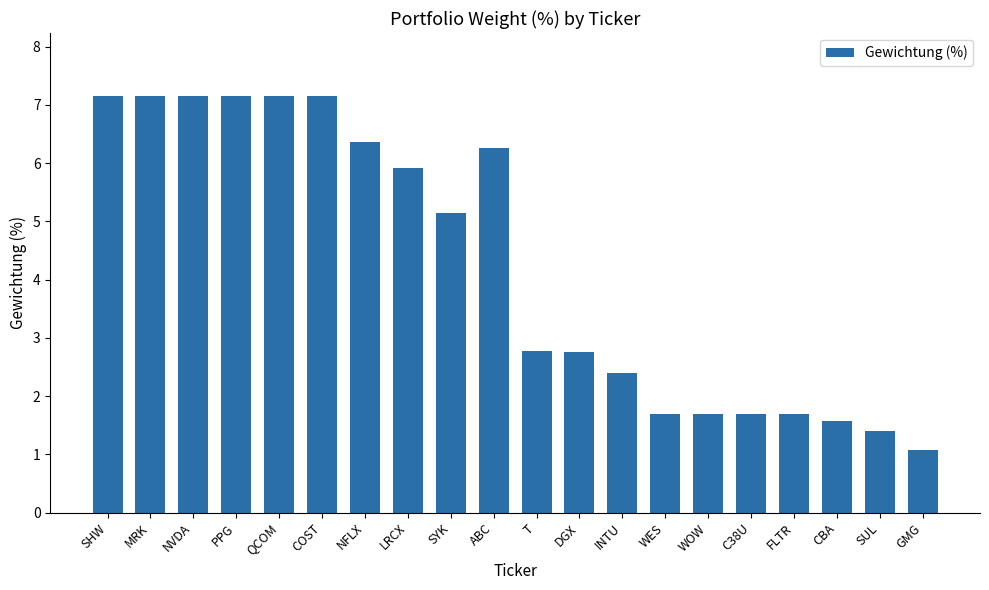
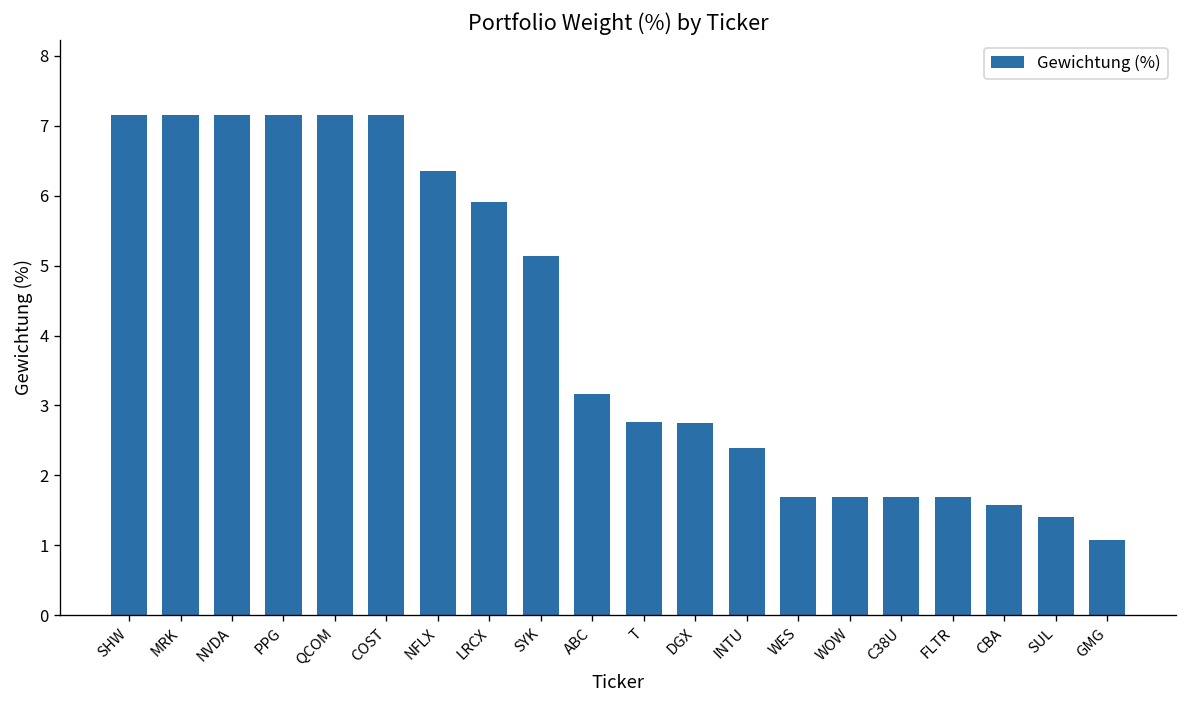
  {
    "SHW": 7.2,
    "MRK": 7.2,
    "NVDA": 7.2,
    "PPG": 7.2,
    "QCOM": 7.2,
    "COST": 7.2,
    "NFLX": 6.4,
    "LRCX": 5.9,
    "SYK": 5.1,
-   "ABC": 6.3,
+   "ABC": 3.2,
    "T": 2.8,
    "DGX": 2.8,
    "INTU": 2.4,
    "WES": 1.7,
    "WOW": 1.7,
    "C38U": 1.7,
    "FLTR": 1.7,
    "CBA": 1.6,
    "SUL": 1.4,
    "GMG": 1.1
  }
